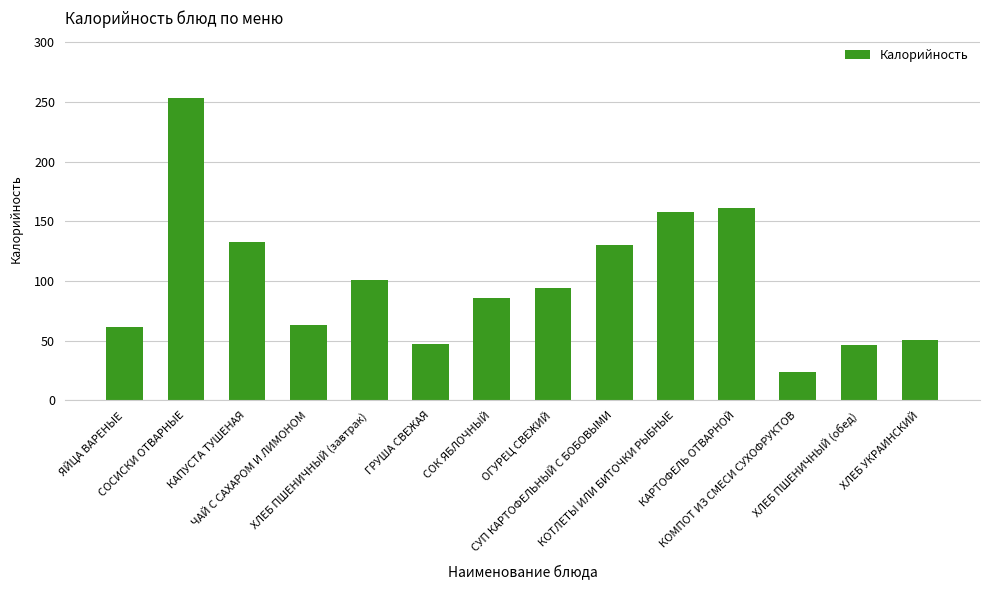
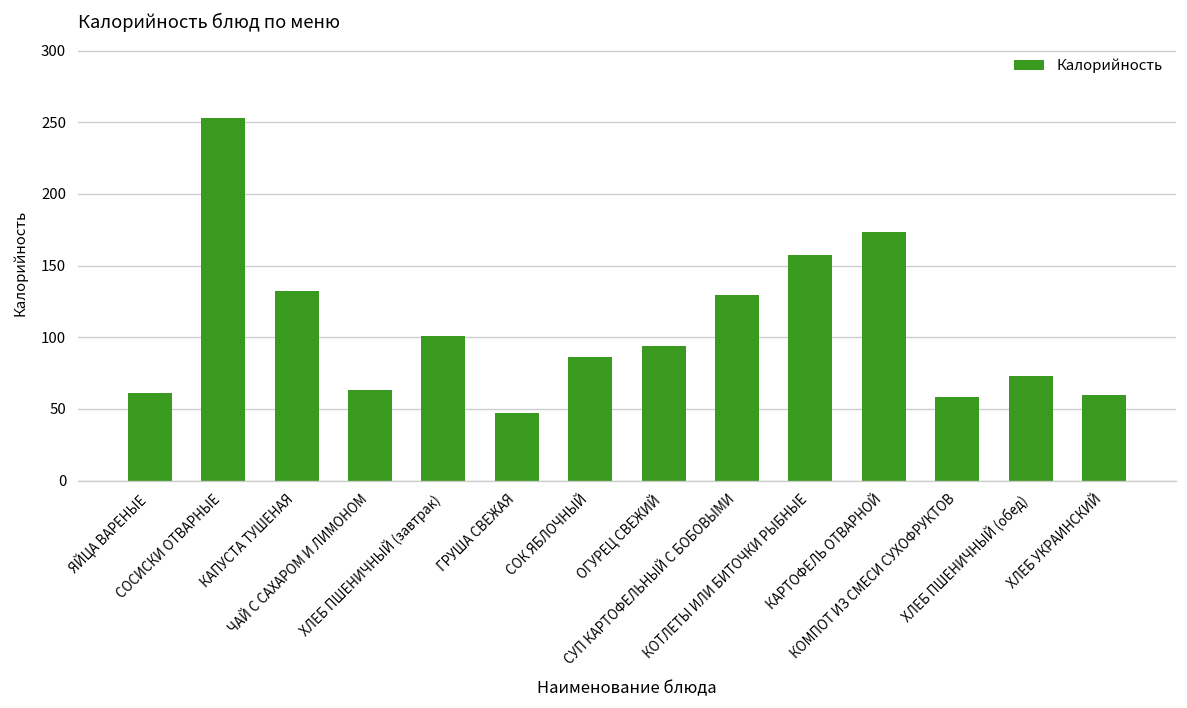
  {
    "ЯЙЦА ВАРЕНЫЕ": 61,
    "СОСИСКИ ОТВАРНЫЕ": 253,
    "КАПУСТА ТУШЕНАЯ": 133,
    "ЧАЙ С САХАРОМ И ЛИМОНОМ": 64,
    "ХЛЕБ ПШЕНИЧНЫЙ (завтрак)": 101,
    "ГРУША СВЕЖАЯ": 47,
    "СОК ЯБЛОЧНЫЙ": 86,
    "ОГУРЕЦ СВЕЖИЙ": 94,
    "СУП КАРТОФЕЛЬНЫЙ С БОБОВЫМИ": 130,
    "КОТЛЕТЫ ИЛИ БИТОЧКИ РЫБНЫЕ": 157,
-   "КАРТОФЕЛЬ ОТВАРНОЙ": 161,
-   "КОМПОТ ИЗ СМЕСИ СУХОФРУКТОВ": 24,
-   "ХЛЕБ ПШЕНИЧНЫЙ (обед)": 46,
-   "ХЛЕБ УКРАИНСКИЙ": 51
+   "КАРТОФЕЛЬ ОТВАРНОЙ": 174,
+   "КОМПОТ ИЗ СМЕСИ СУХОФРУКТОВ": 58,
+   "ХЛЕБ ПШЕНИЧНЫЙ (обед)": 73,
+   "ХЛЕБ УКРАИНСКИЙ": 59
  }
